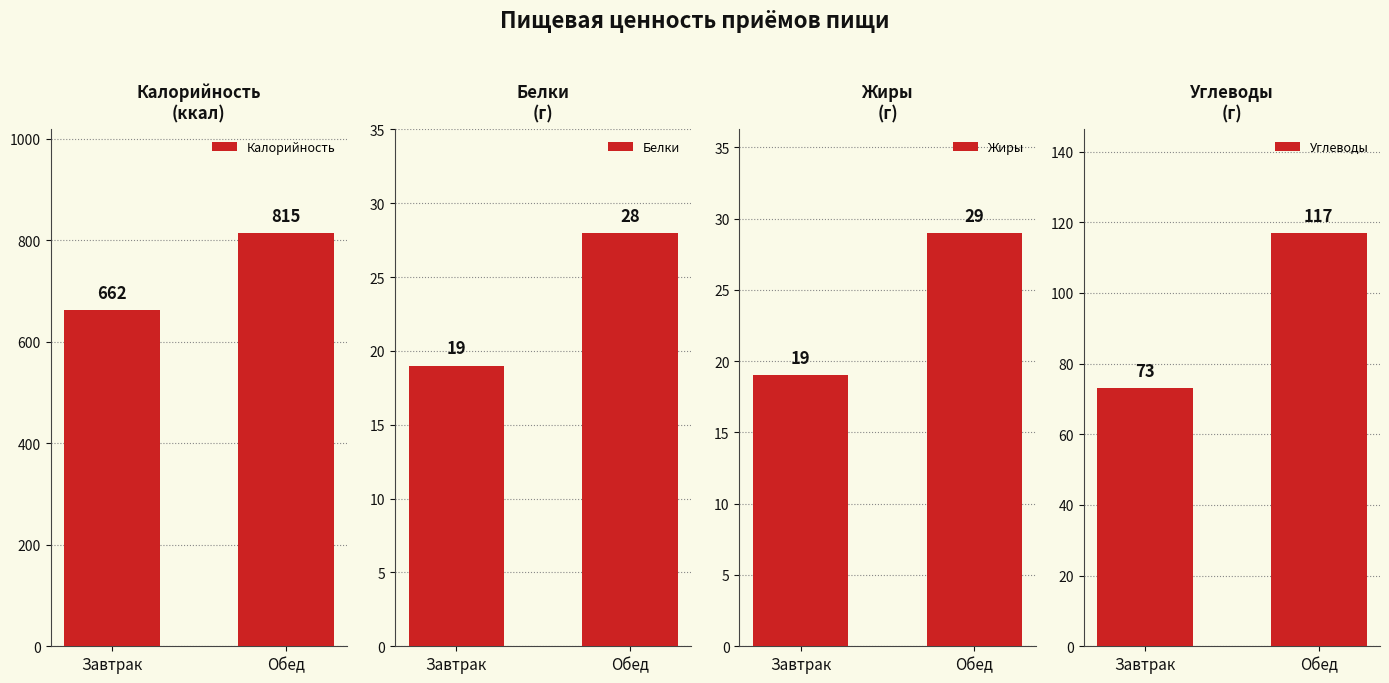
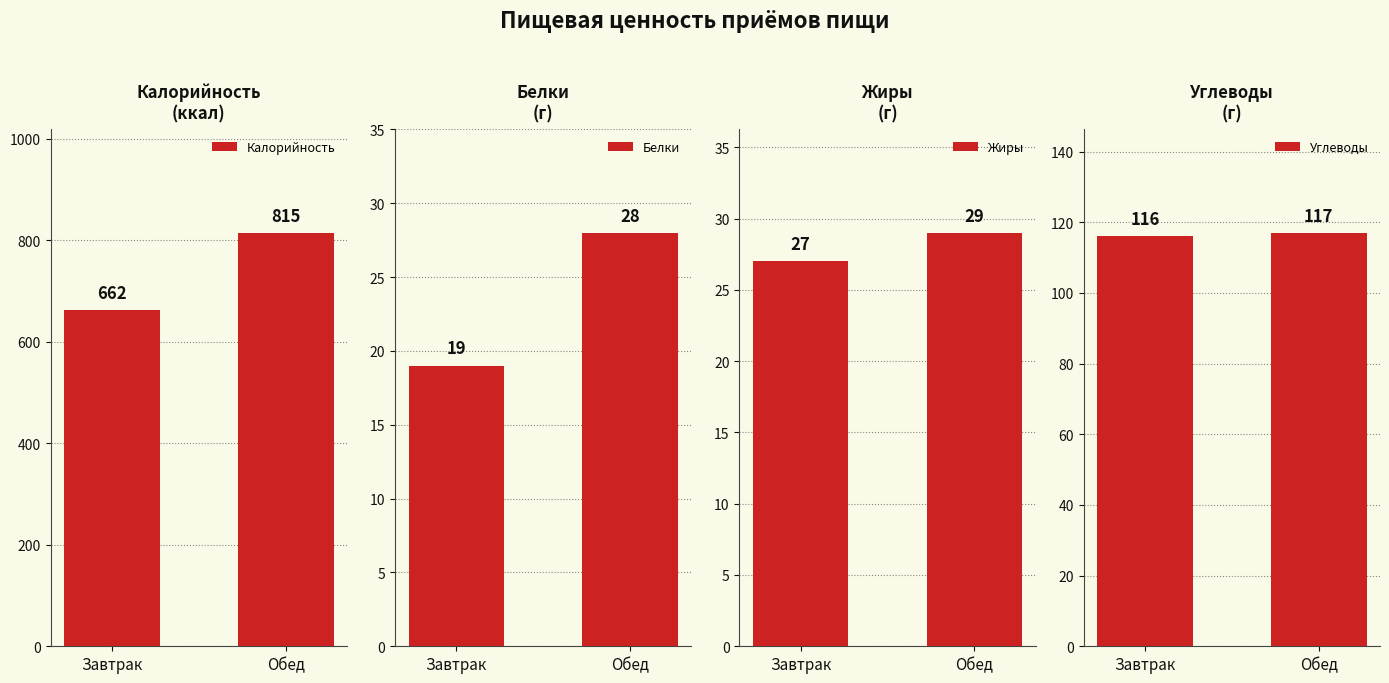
  {
    "Калорийность (ккал)": {
      "Завтрак": 662,
      "Обед": 815
    },
    "Белки (г)": {
      "Завтрак": 19,
      "Обед": 28
    },
    "Жиры (г)": {
-     "Завтрак": 19,
+     "Завтрак": 27,
      "Обед": 29
    },
    "Углеводы (г)": {
-     "Завтрак": 73,
+     "Завтрак": 116,
      "Обед": 117
    }
  }
